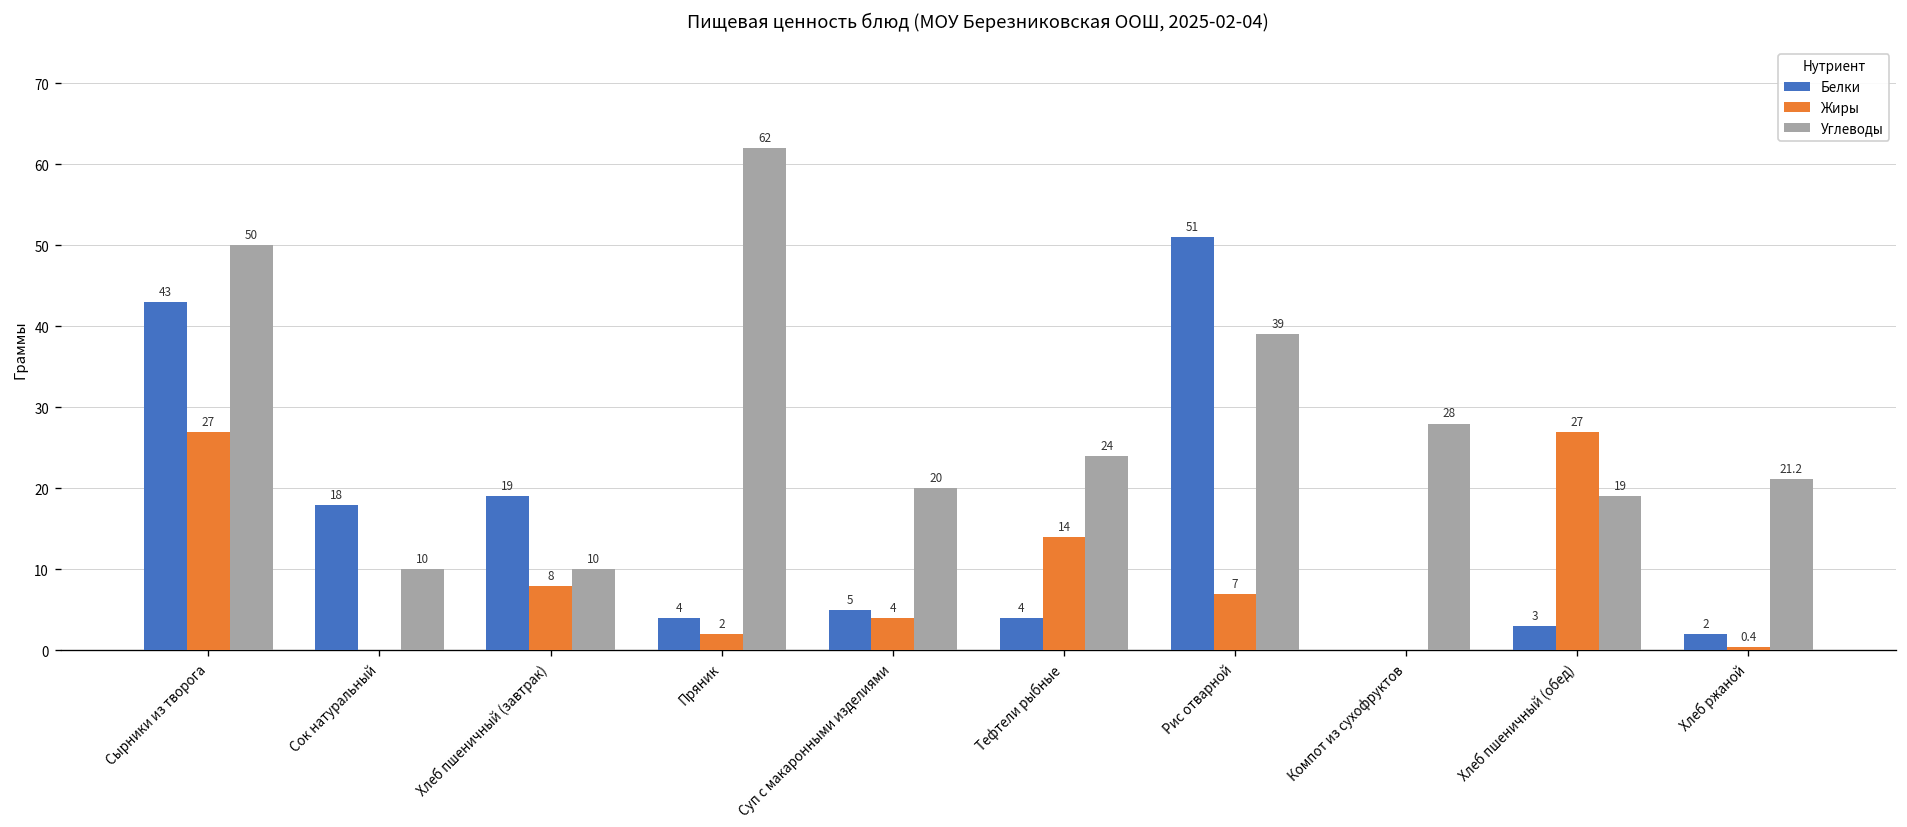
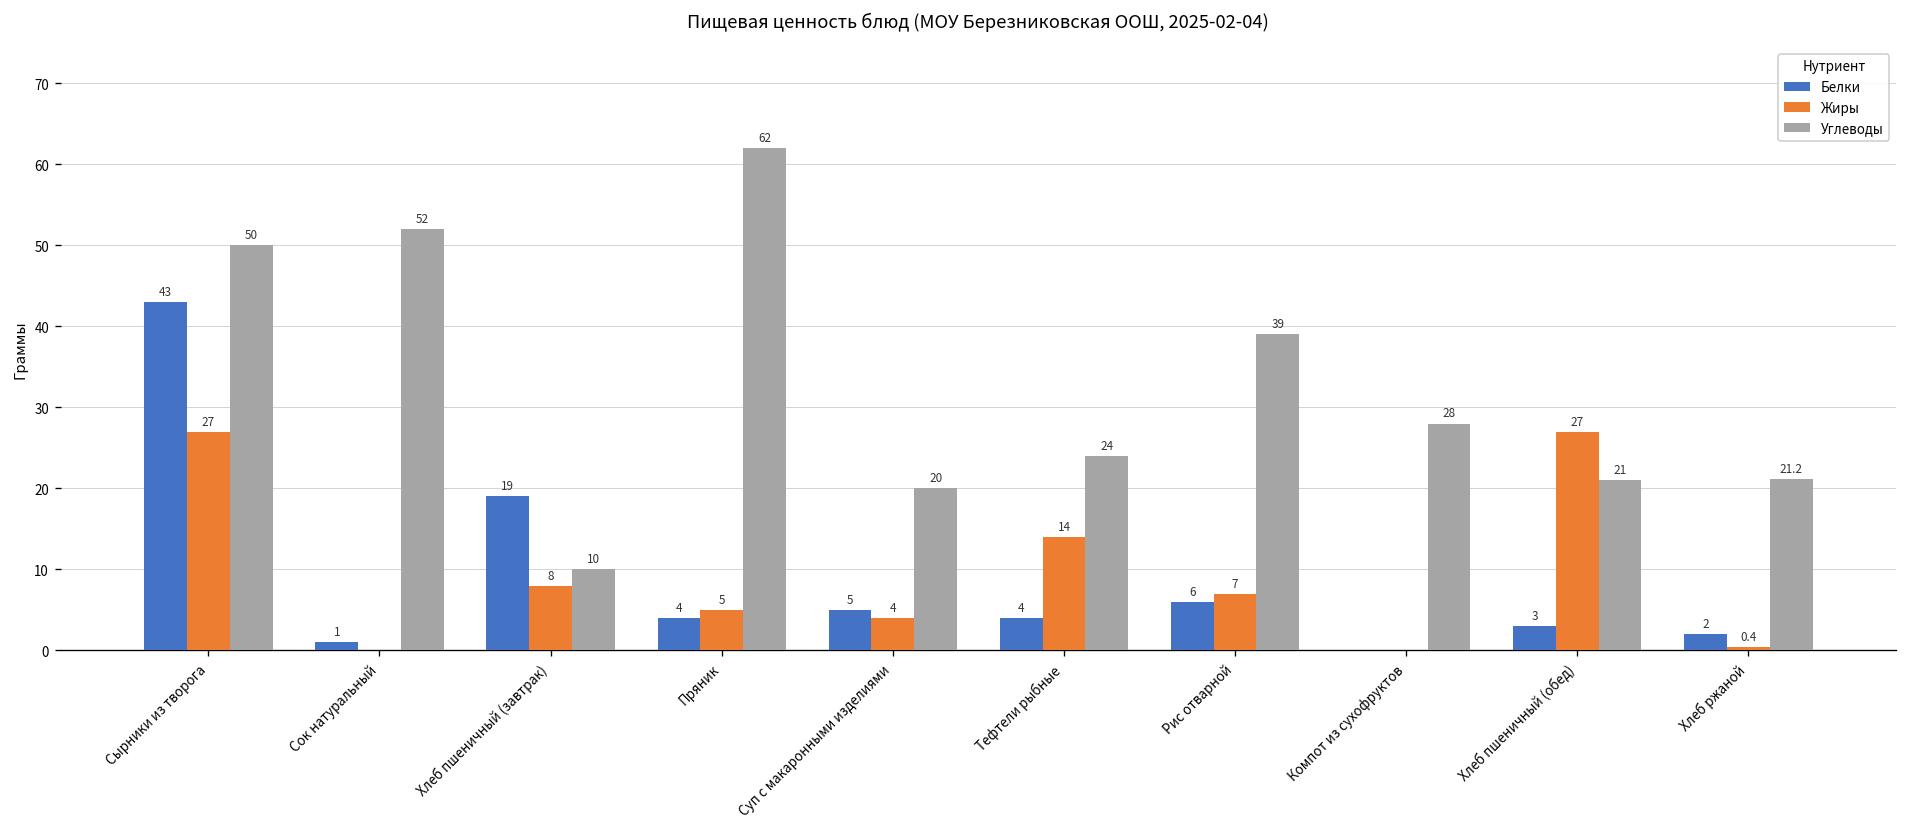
  {
    "Белки": {
      "Сырники из творога": 43,
-     "Сок натуральный": 18,
+     "Сок натуральный": 1,
      "Хлеб пшеничный (завтрак)": 19,
      "Пряник": 4,
      "Суп с макаронными изделиями": 5,
      "Тефтели рыбные": 4,
-     "Рис отварной": 51,
+     "Рис отварной": 6,
      "Хлеб пшеничный (обед)": 3,
      "Хлеб ржаной": 2
    },
    "Жиры": {
      "Сырники из творога": 27,
      "Хлеб пшеничный (завтрак)": 8,
-     "Пряник": 2,
+     "Пряник": 5,
      "Суп с макаронными изделиями": 4,
      "Тефтели рыбные": 14,
      "Рис отварной": 7,
      "Хлеб пшеничный (обед)": 27,
      "Хлеб ржаной": 0.4
    },
    "Углеводы": {
      "Сырники из творога": 50,
-     "Сок натуральный": 10,
+     "Сок натуральный": 52,
      "Хлеб пшеничный (завтрак)": 10,
      "Пряник": 62,
      "Суп с макаронными изделиями": 20,
      "Тефтели рыбные": 24,
      "Рис отварной": 39,
      "Компот из сухофруктов": 28,
-     "Хлеб пшеничный (обед)": 19,
+     "Хлеб пшеничный (обед)": 21,
      "Хлеб ржаной": 21.2
    }
  }
